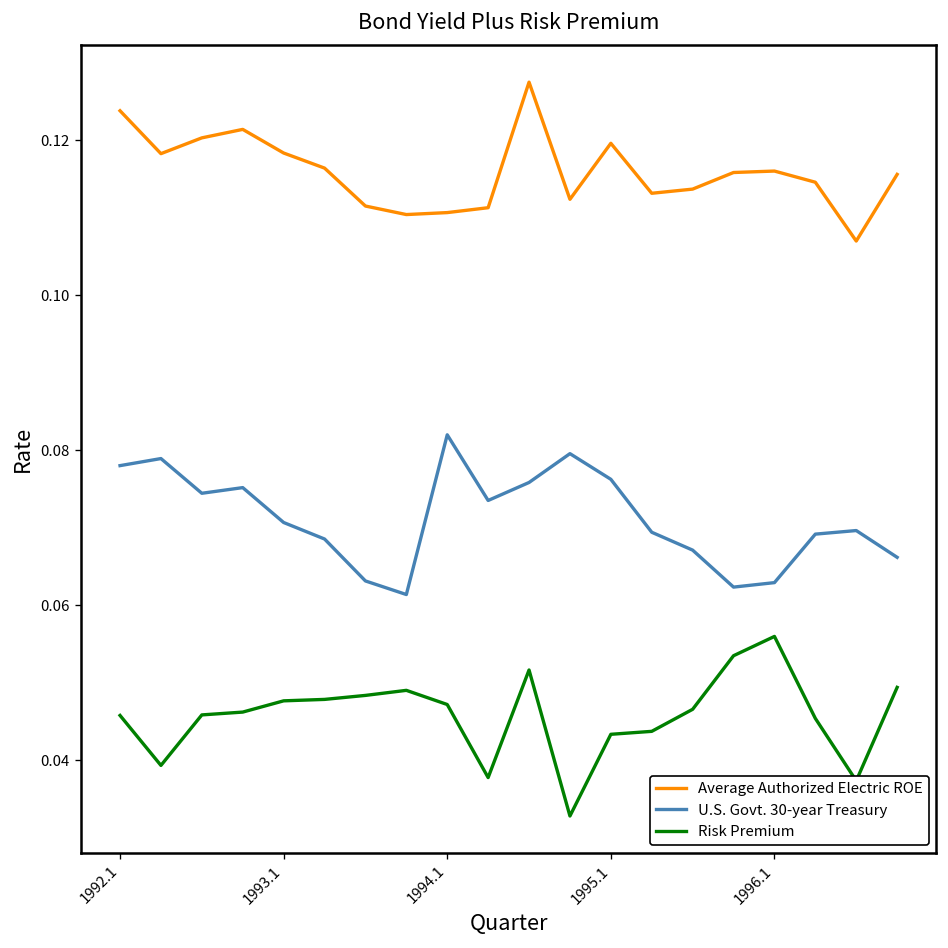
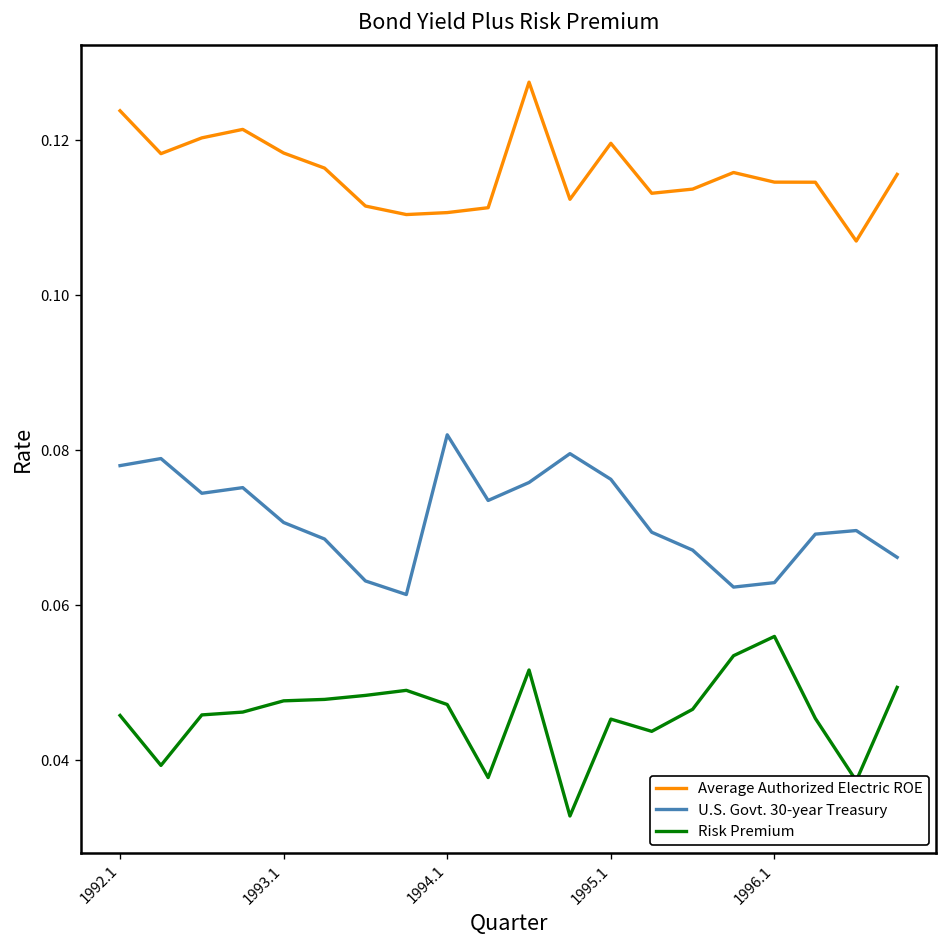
  {
    "Average Authorized Electric ROE": {
      "1992.1": 0.124,
      "1993.1": 0.118,
      "1994.1": 0.111,
      "1995.1": 0.120,
-     "1996.1": 0.116
+     "1996.1": 0.115
    },
    "U.S. Govt. 30-year Treasury": {
      "1992.1": 0.078,
      "1993.1": 0.071,
      "1994.1": 0.082,
      "1995.1": 0.076,
      "1996.1": 0.063
    },
    "Risk Premium": {
      "1992.1": 0.046,
      "1993.1": 0.048,
      "1994.1": 0.047,
-     "1995.1": 0.043,
+     "1995.1": 0.045,
      "1996.1": 0.056
    }
  }
